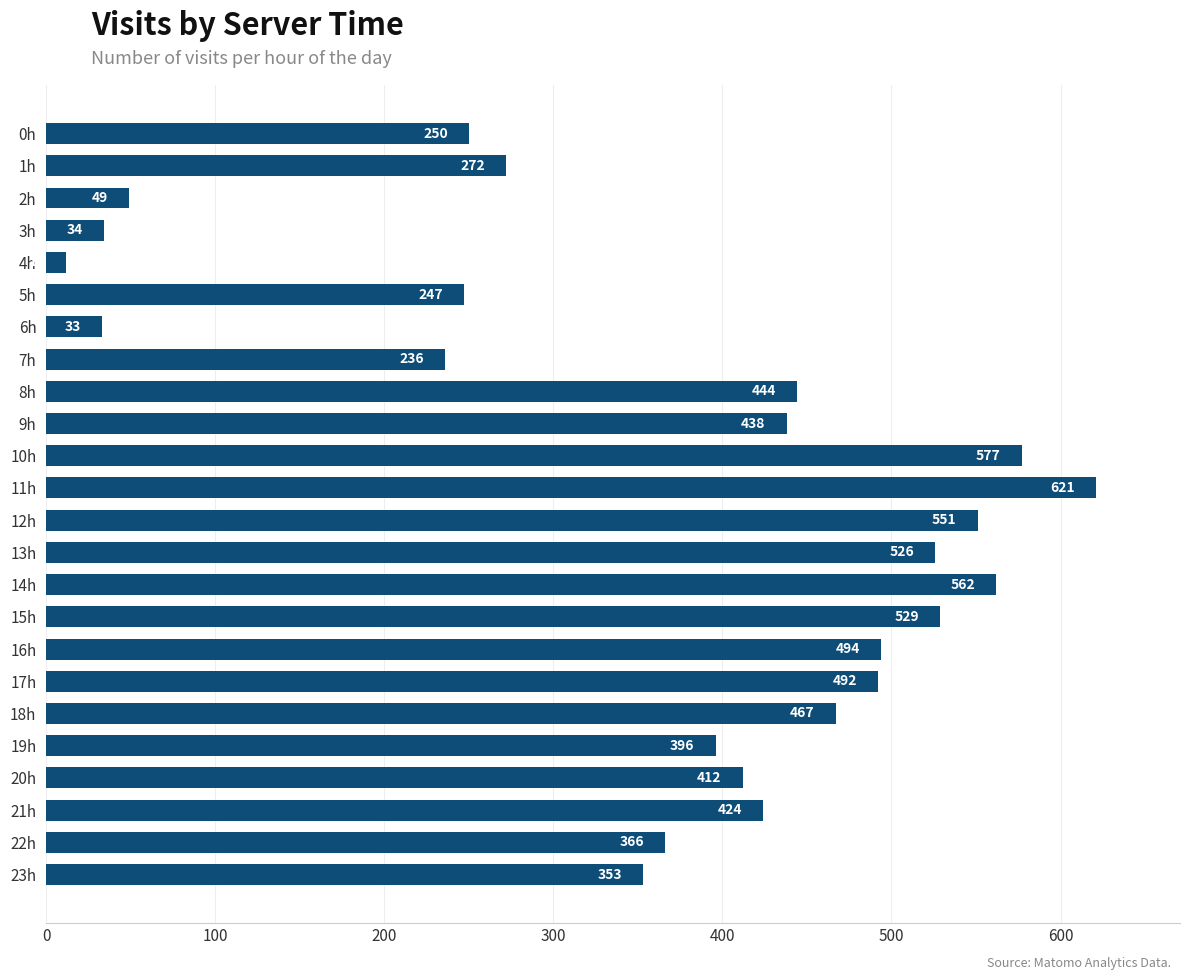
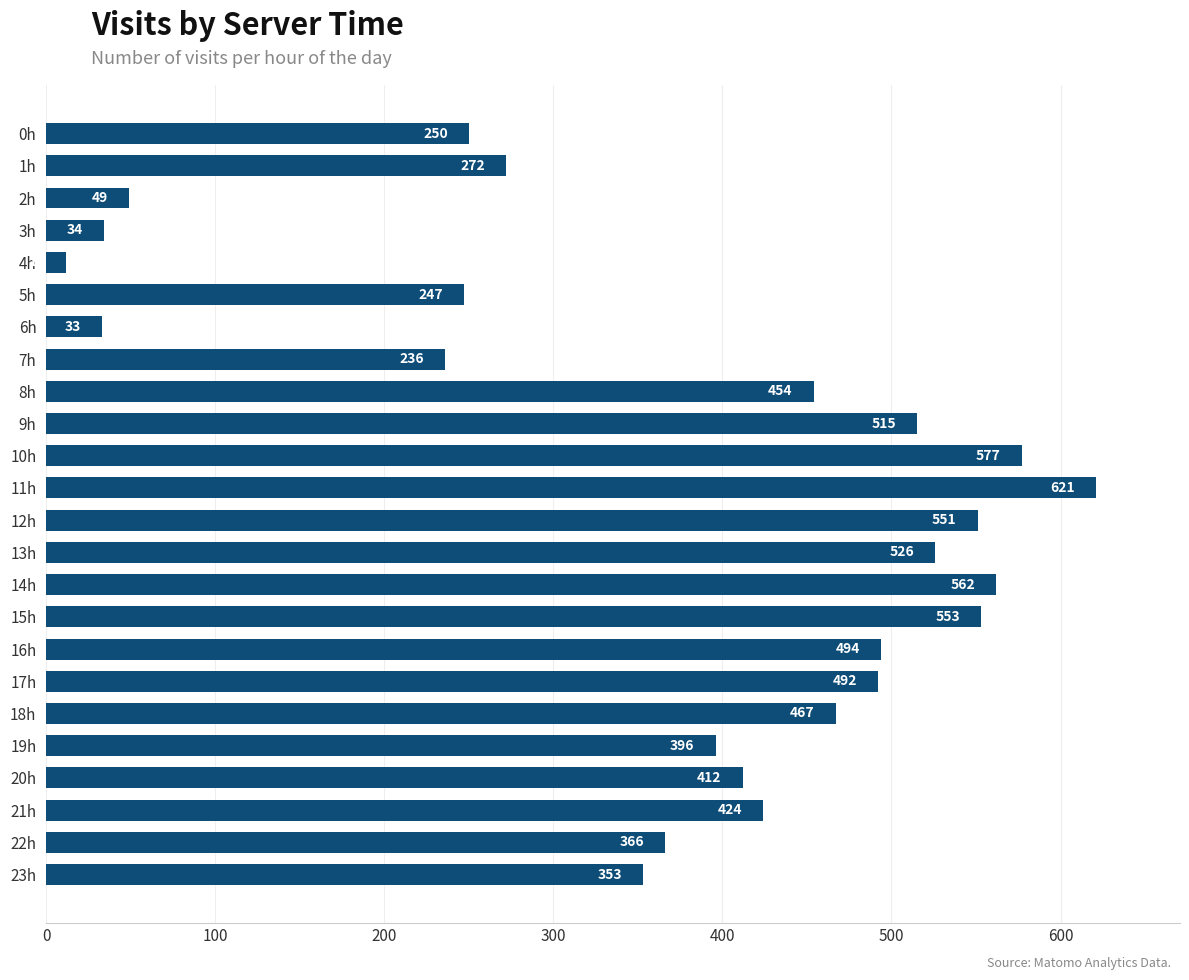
  {
    "0h": 250,
    "1h": 272,
    "2h": 49,
    "3h": 34,
    "5h": 247,
    "6h": 33,
    "7h": 236,
-   "8h": 444,
-   "9h": 438,
+   "8h": 454,
+   "9h": 515,
    "10h": 577,
    "11h": 621,
    "12h": 551,
    "13h": 526,
    "14h": 562,
-   "15h": 529,
+   "15h": 553,
    "16h": 494,
    "17h": 492,
    "18h": 467,
    "19h": 396,
    "20h": 412,
    "21h": 424,
    "22h": 366,
    "23h": 353
  }
